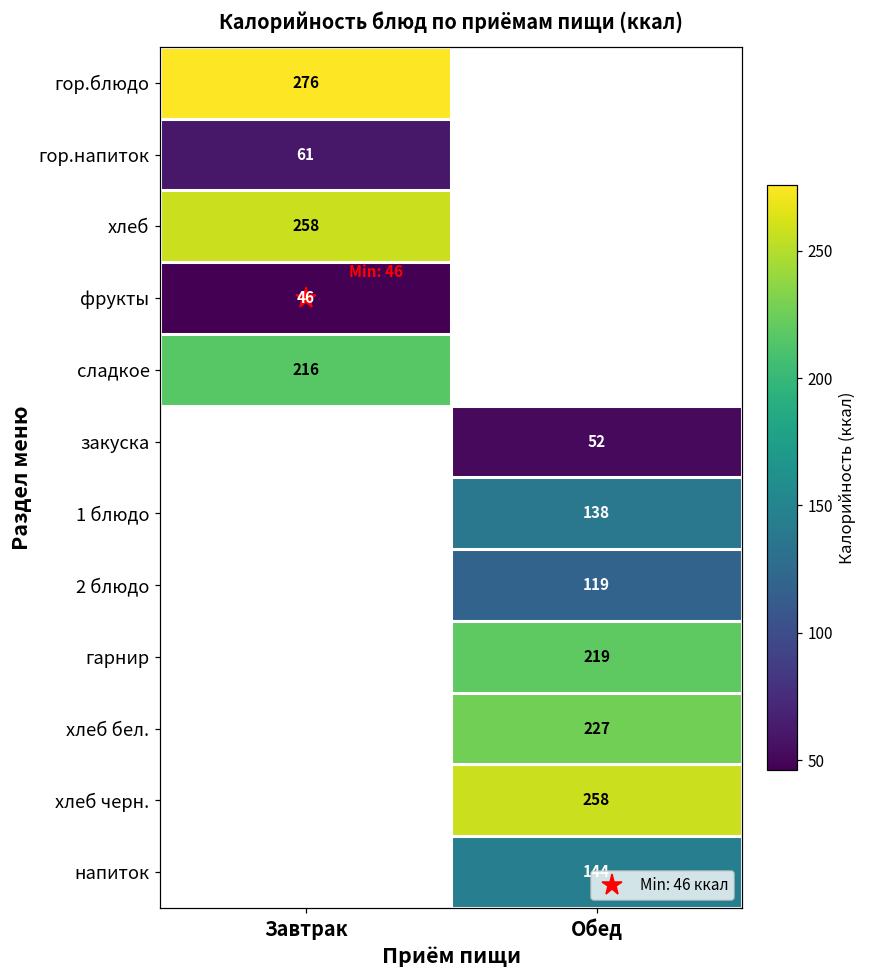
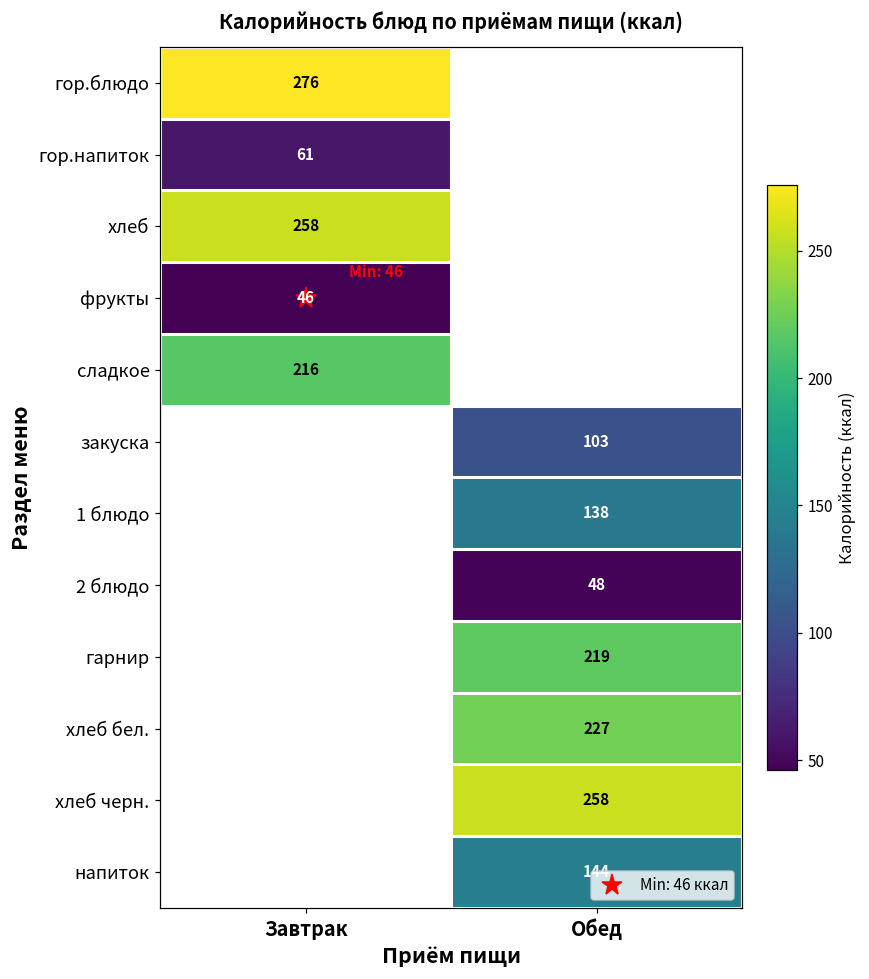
  {
    "гор.блюдо": {
      "Завтрак": 276
    },
    "гор.напиток": {
      "Завтрак": 61
    },
    "хлеб": {
      "Завтрак": 258
    },
    "фрукты": {
      "Завтрак": 46
    },
    "сладкое": {
      "Завтрак": 216
    },
    "закуска": {
-     "Обед": 52
+     "Обед": 103
    },
    "1 блюдо": {
      "Обед": 138
    },
    "2 блюдо": {
-     "Обед": 119
+     "Обед": 48
    },
    "гарнир": {
      "Обед": 219
    },
    "хлеб бел.": {
      "Обед": 227
    },
    "хлеб черн.": {
      "Обед": 258
    }
  }
